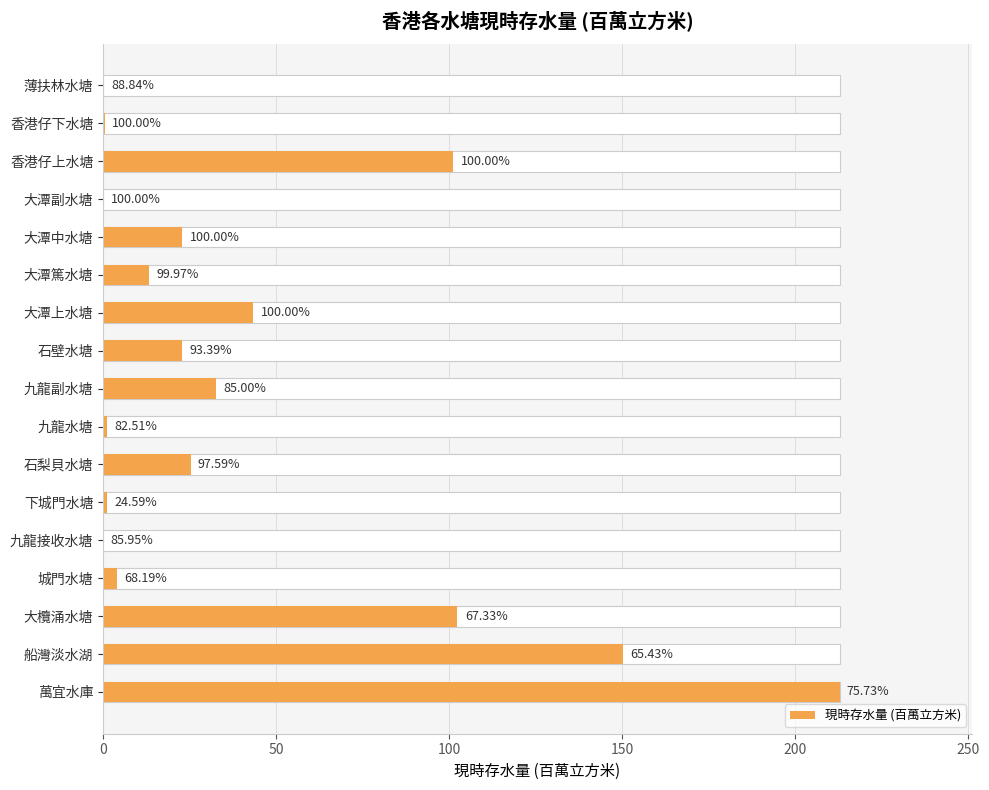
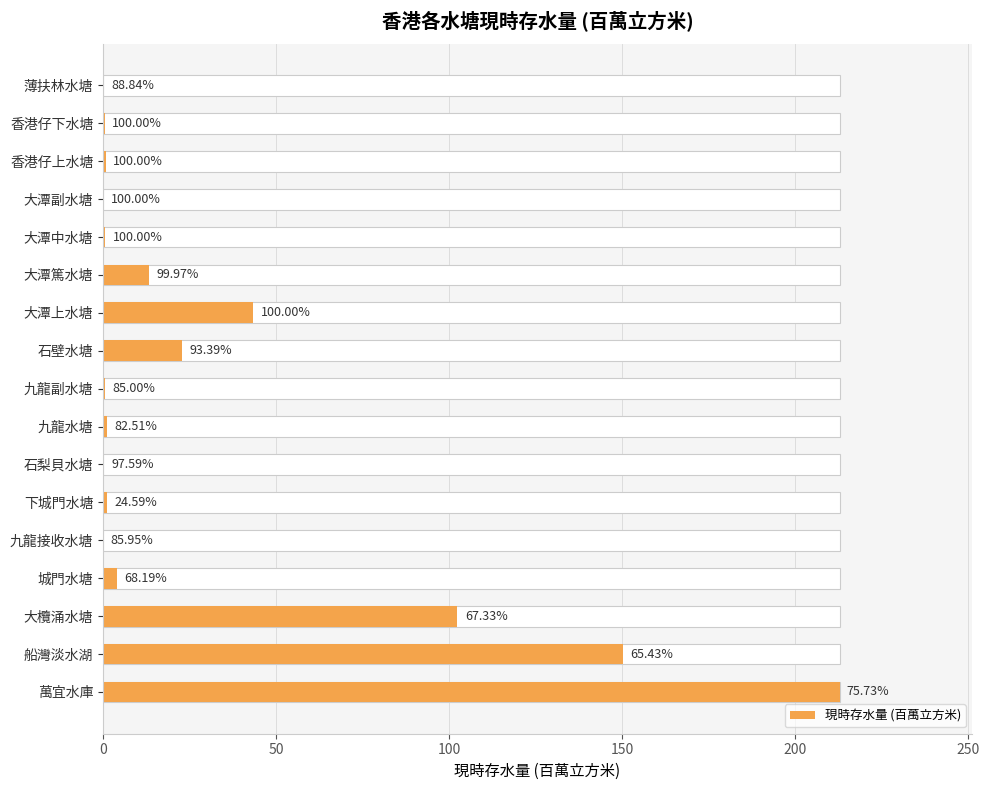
  {
    "現時存水量 (百萬立方米)": {
-     "香港仔上水塘": 101,
-     "大潭中水塘": 23,
-     "九龍副水塘": 33,
-     "石梨貝水塘": 25
+     "香港仔上水塘": 1,
+     "大潭中水塘": 1,
+     "九龍副水塘": 1,
+     "石梨貝水塘": 0
    }
  }
